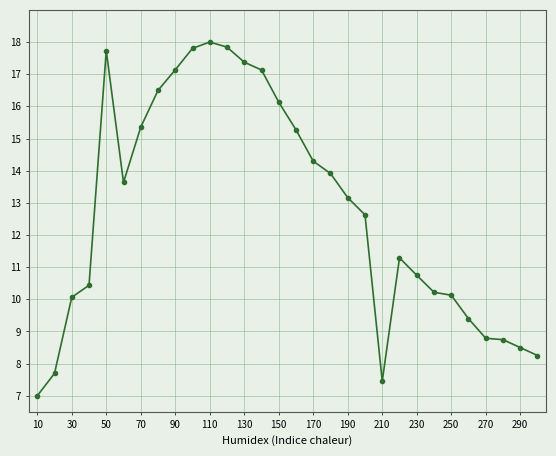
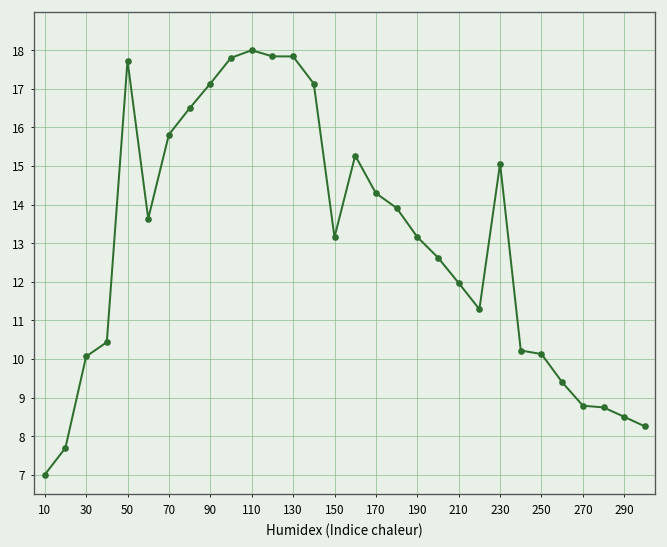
  {
    "10": 7.0,
    "30": 10.1,
    "50": 17.7,
-   "70": 15.4,
+   "70": 15.8,
    "90": 17.1,
    "110": 18.0,
-   "130": 17.4,
-   "150": 16.1,
+   "130": 17.8,
+   "150": 13.2,
    "170": 14.3,
    "190": 13.2,
-   "210": 7.5,
-   "230": 10.7,
+   "210": 12.0,
+   "230": 15.1,
    "250": 10.1,
    "270": 8.8,
    "290": 8.5
  }
